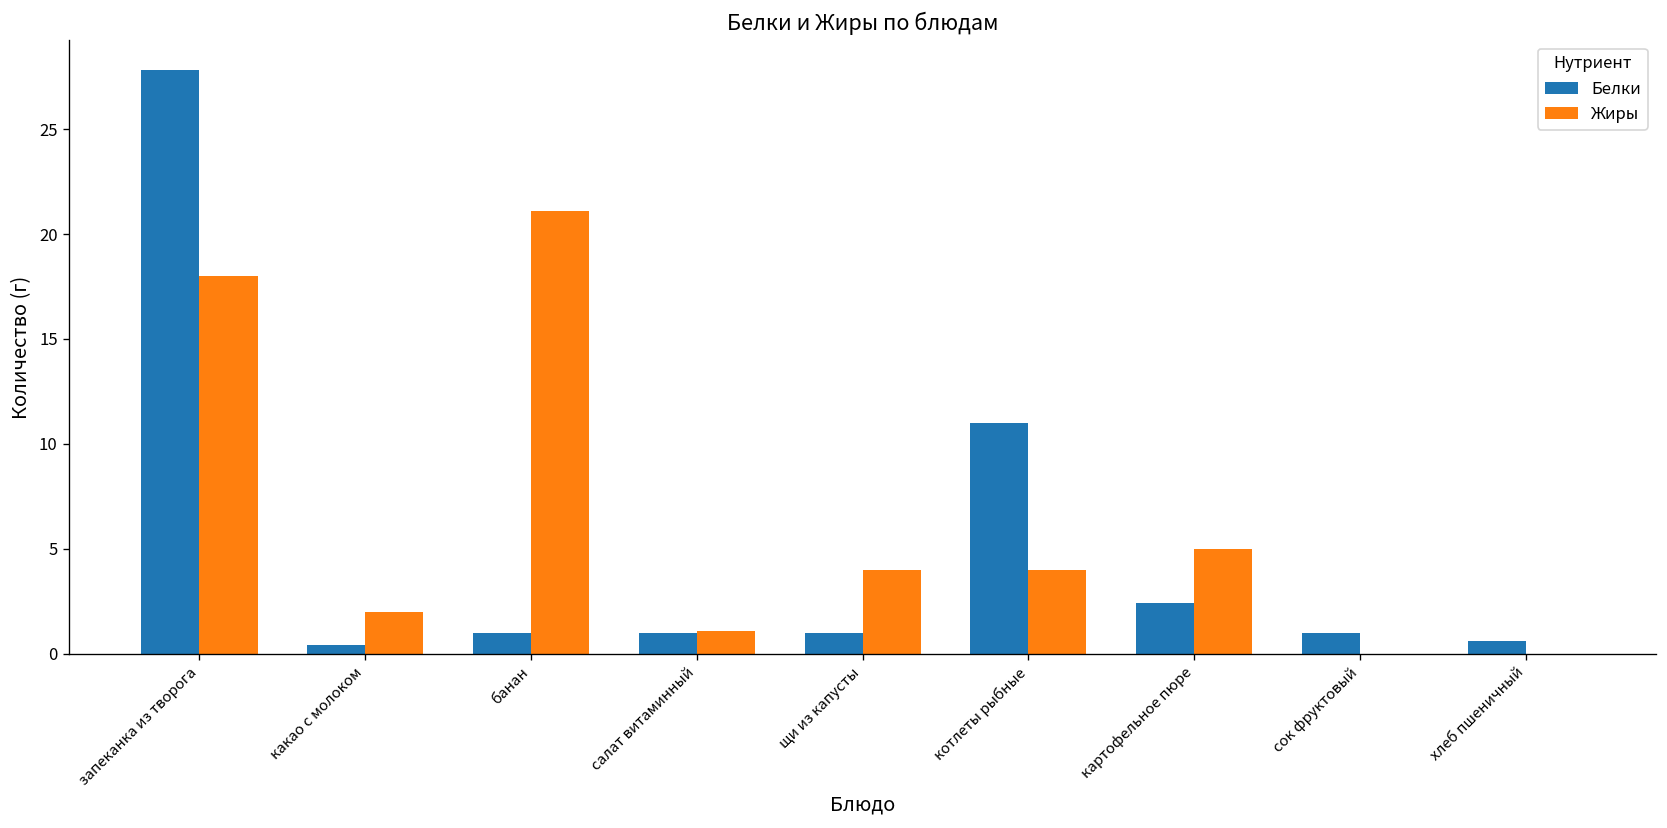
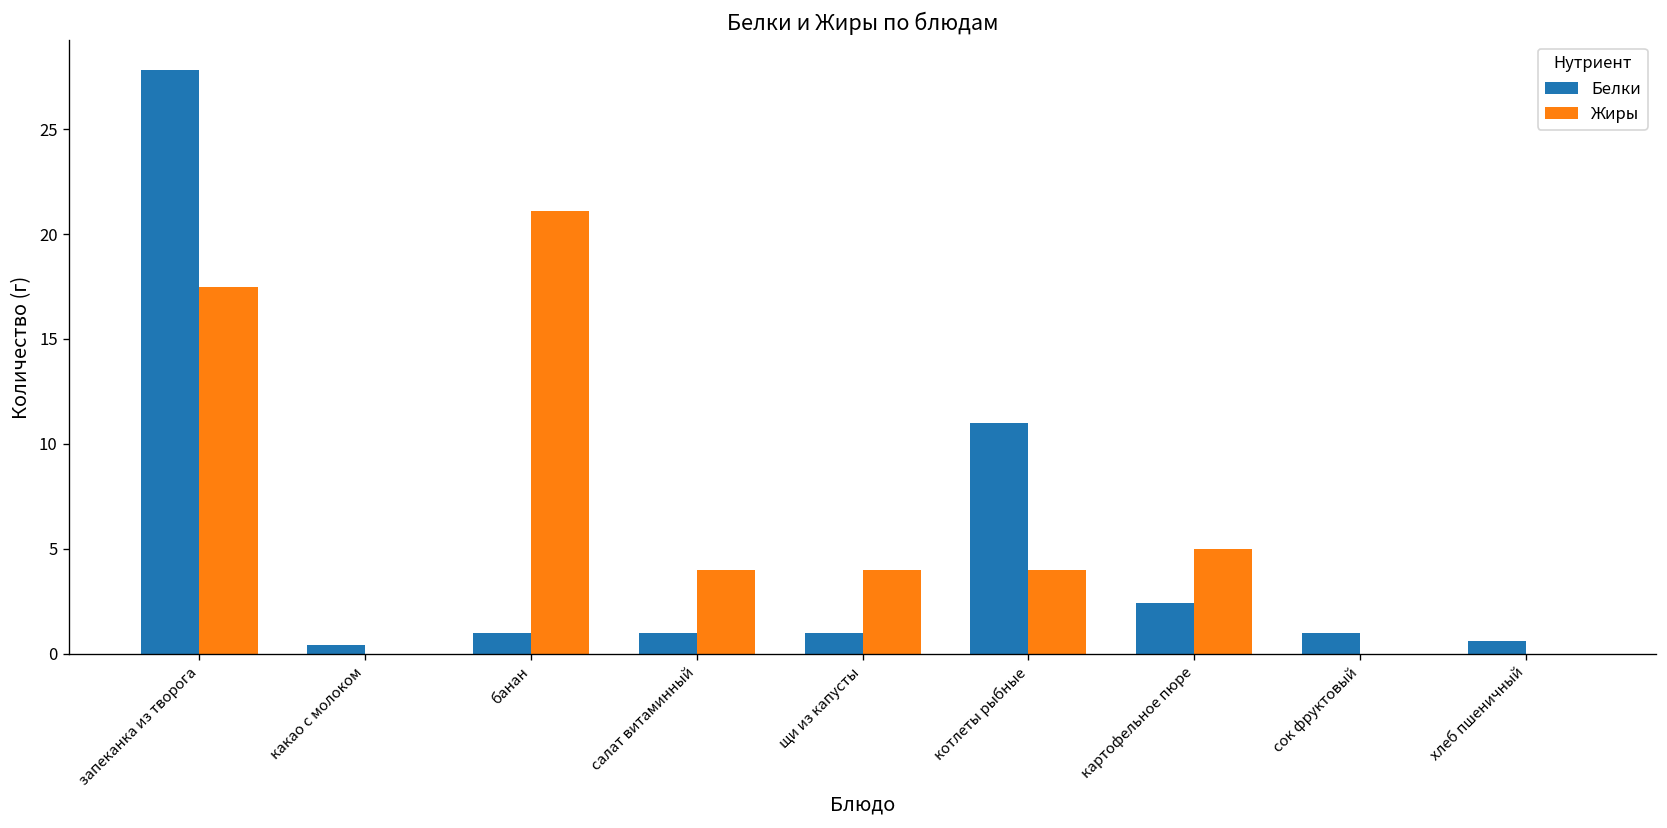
  {
    "Белки": {
      "запеканка из творога": 27.8,
      "какао с молоком": 0.4,
      "банан": 1.0,
      "салат витаминный": 1.0,
      "щи из капусты": 1.0,
      "котлеты рыбные": 11.0,
      "картофельное пюре": 2.4,
      "сок фруктовый": 1.0,
      "хлеб пшеничный": 0.6
    },
    "Жиры": {
-     "запеканка из творога": 18.0,
-     "какао с молоком": 2,
+     "запеканка из творога": 17.5,
+     "какао с молоком": 0,
      "банан": 21.1,
-     "салат витаминный": 1.1,
+     "салат витаминный": 4.0,
      "щи из капусты": 4.0,
      "котлеты рыбные": 4.0,
      "картофельное пюре": 5.0,
      "сок фруктовый": 0.0,
      "хлеб пшеничный": 0.0
    }
  }
